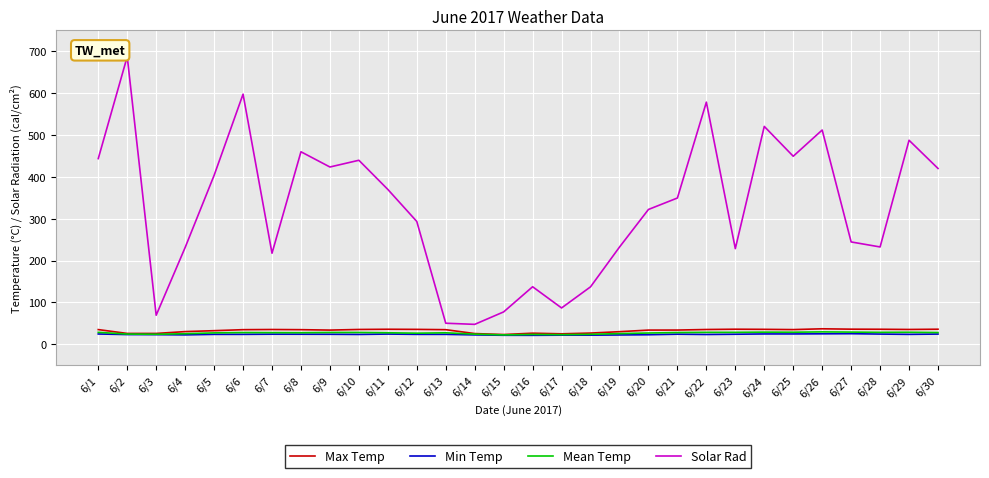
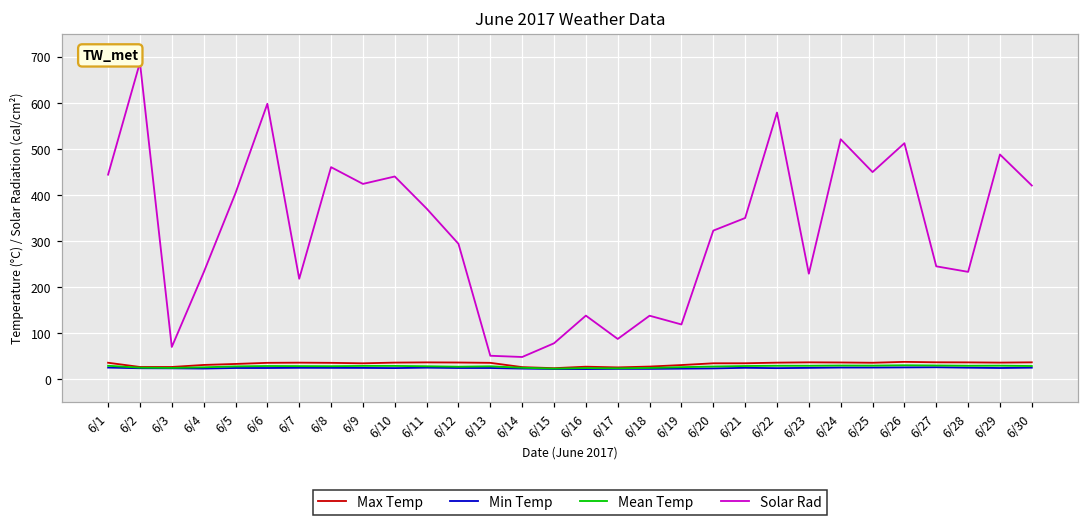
  {
    "Max Temp": {
      "6/1": 30,
      "6/6": 30,
      "6/7": 40,
      "6/8": 30,
      "6/10": 40,
      "6/11": 40,
      "6/12": 40,
      "6/13": 30,
      "6/20": 30,
      "6/22": 40,
      "6/23": 40,
      "6/24": 40,
      "6/25": 30,
      "6/26": 40,
      "6/27": 40,
      "6/28": 40,
      "6/29": 40,
      "6/30": 40
    },
    "Solar Rad": {
      "6/1": 440,
      "6/3": 70,
      "6/4": 230,
      "6/5": 400,
      "6/6": 600,
      "6/7": 220,
      "6/8": 460,
      "6/9": 420,
      "6/10": 440,
      "6/11": 370,
      "6/12": 290,
      "6/13": 50,
      "6/14": 50,
      "6/15": 80,
      "6/16": 140,
      "6/17": 90,
      "6/18": 140,
-     "6/19": 230,
+     "6/19": 120,
      "6/20": 320,
      "6/21": 350,
      "6/22": 580,
      "6/23": 230,
      "6/24": 520,
      "6/25": 450,
      "6/26": 510,
      "6/27": 240,
      "6/28": 230,
      "6/29": 490,
      "6/30": 420
    }
  }
